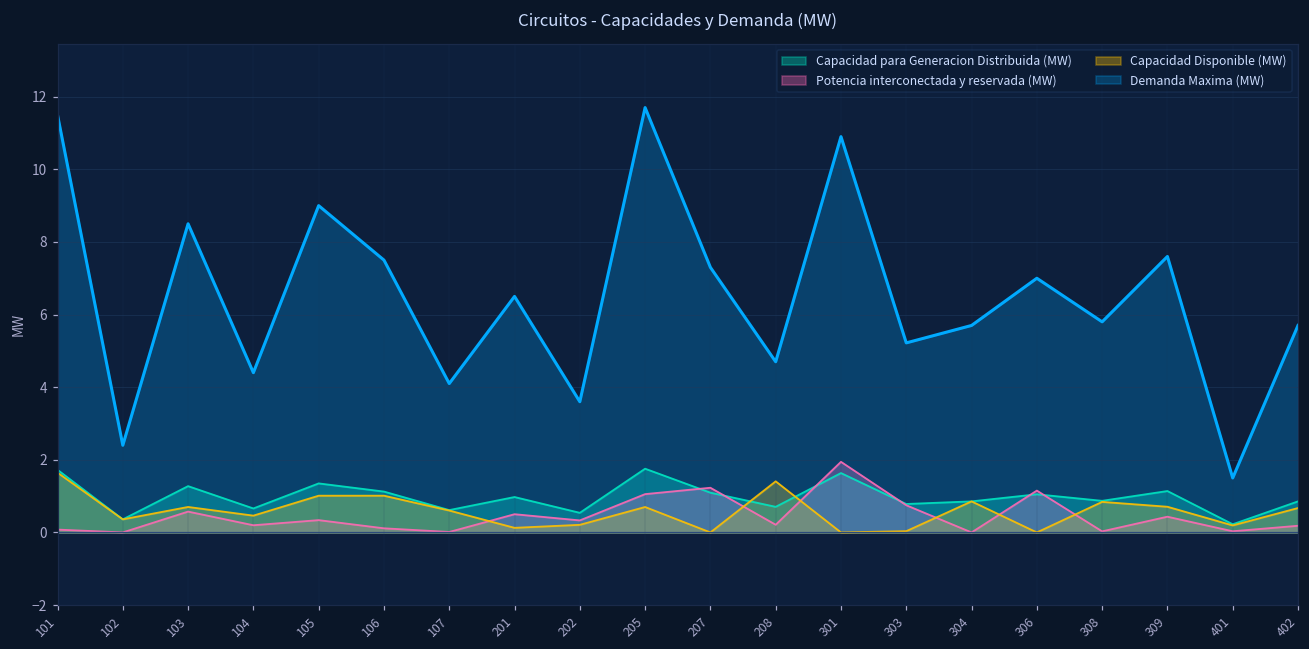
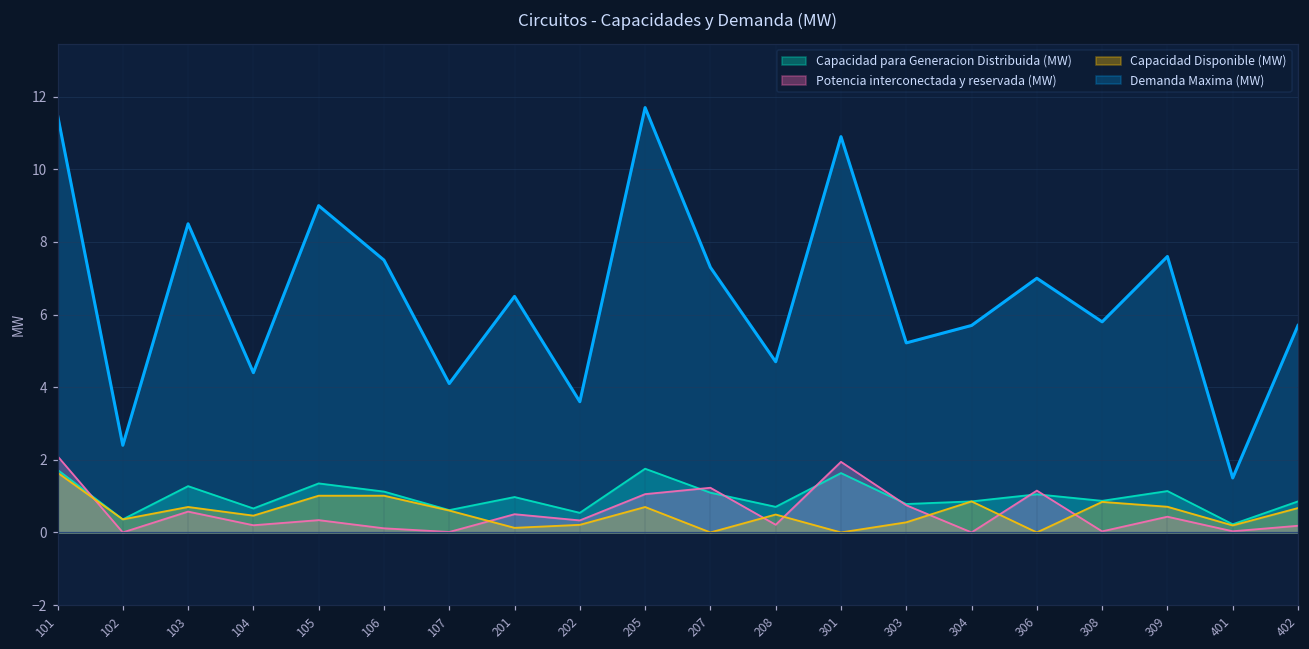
  {
    "Potencia interconectada y reservada (MW)": {
-     "101": 0.1,
+     "101": 2.1,
      "102": 0.0,
      "103": 0.6,
      "104": 0.2,
      "105": 0.3,
      "106": 0.1,
      "107": 0.0,
      "201": 0.5,
      "202": 0.3,
      "205": 1.1,
      "207": 1.2,
      "208": 0.2,
      "301": 1.9,
      "304": 0.0,
      "306": 1.2,
      "308": 0.0,
      "309": 0.4,
      "401": 0.0,
      "402": 0.2
    },
    "Capacidad Disponible (MW)": {
      "101": 1.6,
      "103": 0.7,
      "104": 0.5,
      "105": 1.0,
      "106": 1.0,
      "201": 0.1,
      "202": 0.2,
      "205": 0.7,
      "207": 0.0,
-     "208": 1.4,
+     "208": 0.5,
      "301": 0.0,
-     "303": 0.0,
+     "303": 0.3,
      "306": 0.0,
      "309": 0.7,
      "402": 0.7
    }
  }
